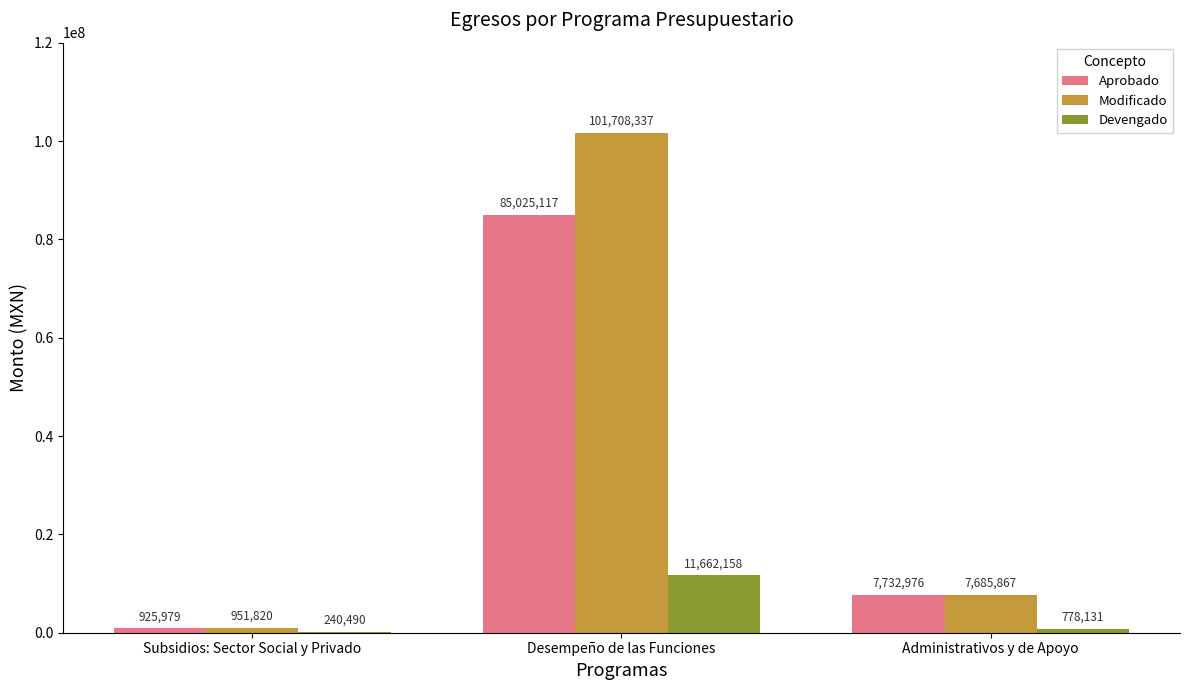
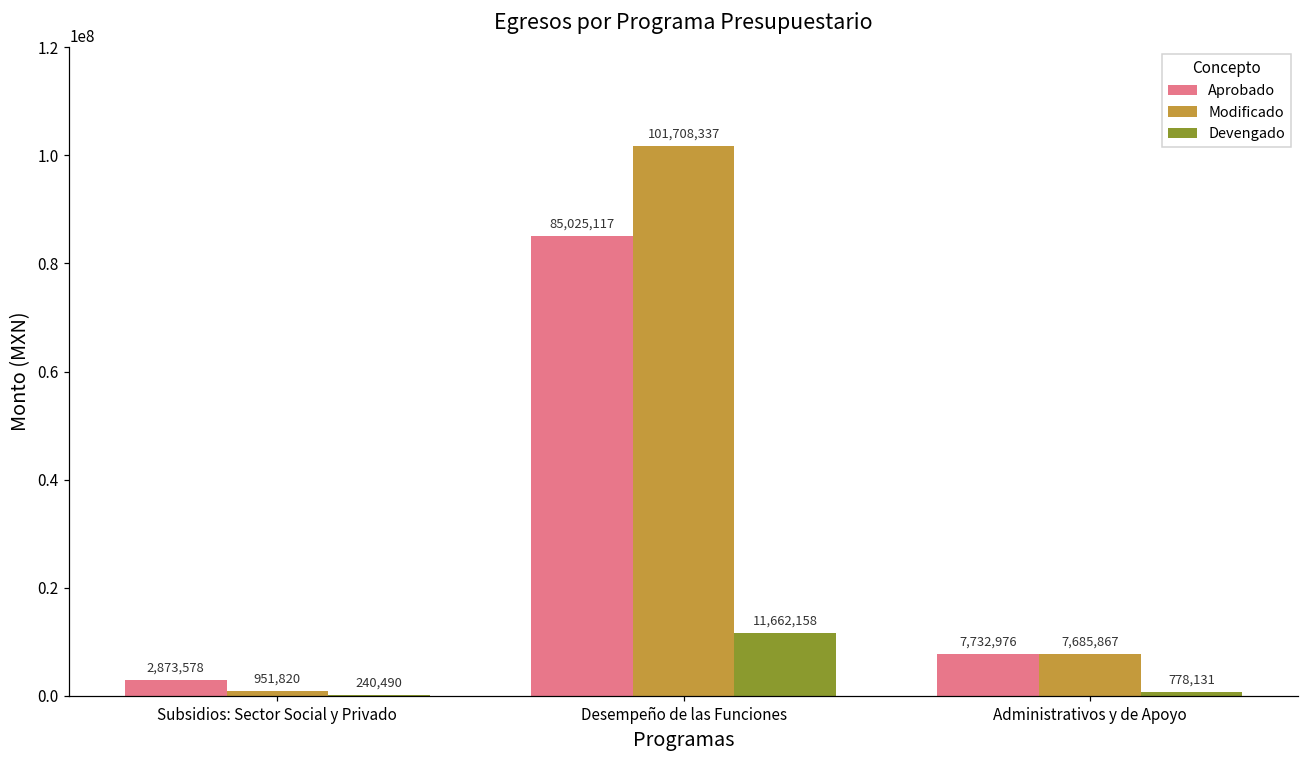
  {
    "Aprobado": {
-     "Subsidios: Sector Social y Privado": "925,979",
+     "Subsidios: Sector Social y Privado": "2,873,578",
      "Desempeño de las Funciones": "85,025,117",
      "Administrativos y de Apoyo": "7,732,976"
    }
  }
